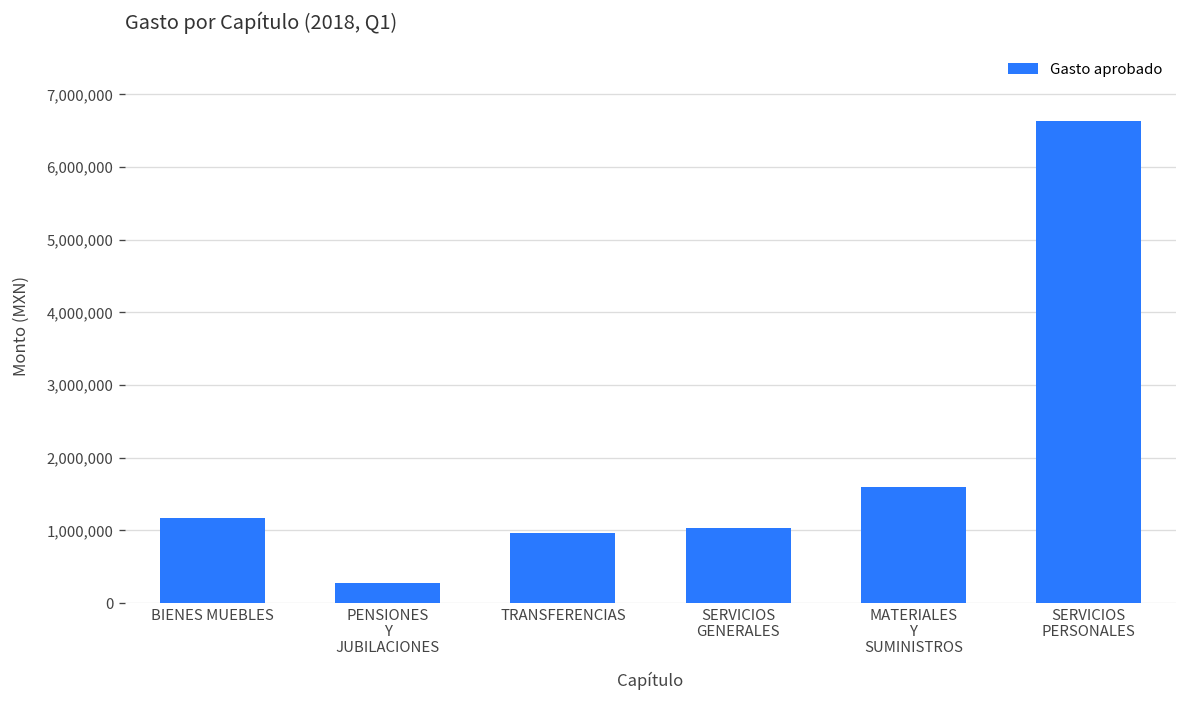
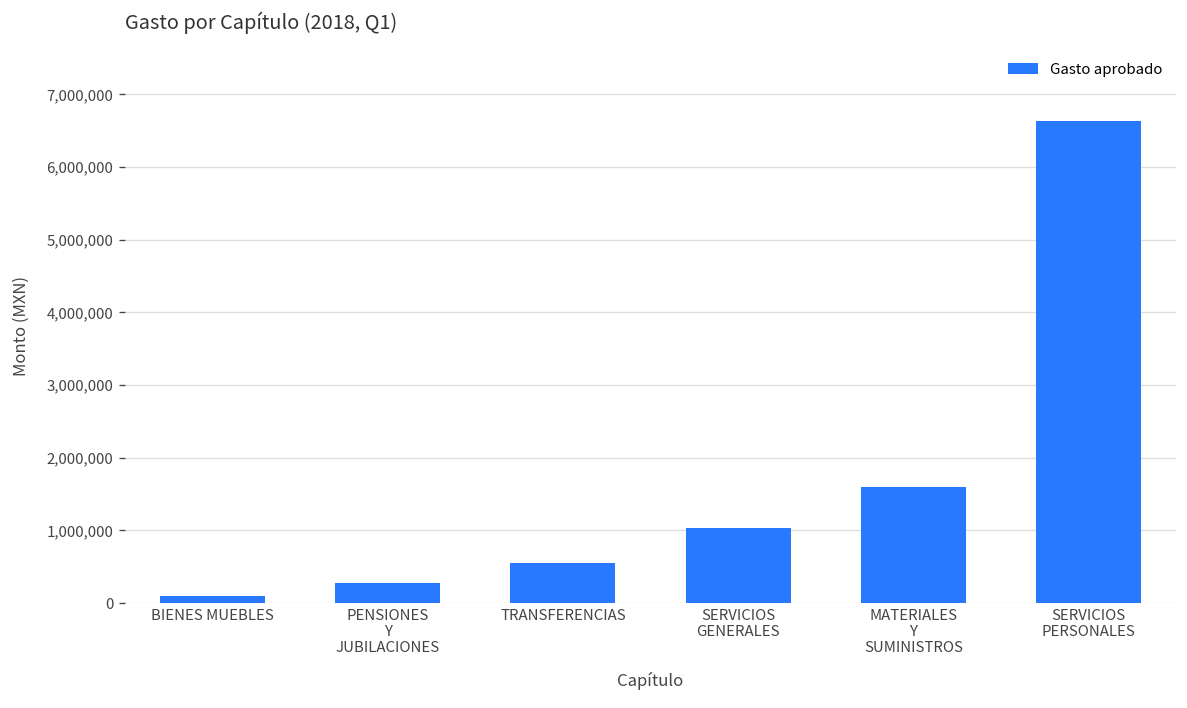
  {
-   "BIENES MUEBLES": "1,200,000",
+   "BIENES MUEBLES": "100,000",
    "PENSIONES Y JUBILACIONES": "300,000",
-   "TRANSFERENCIAS": "1,000,000",
+   "TRANSFERENCIAS": "500,000",
    "SERVICIOS GENERALES": "1,000,000",
    "MATERIALES Y SUMINISTROS": "1,600,000",
    "SERVICIOS PERSONALES": "6,600,000"
  }
